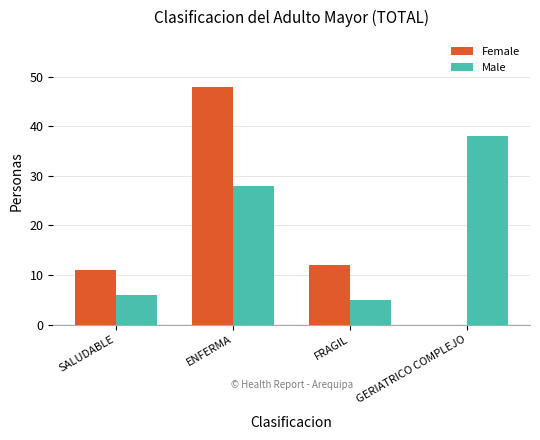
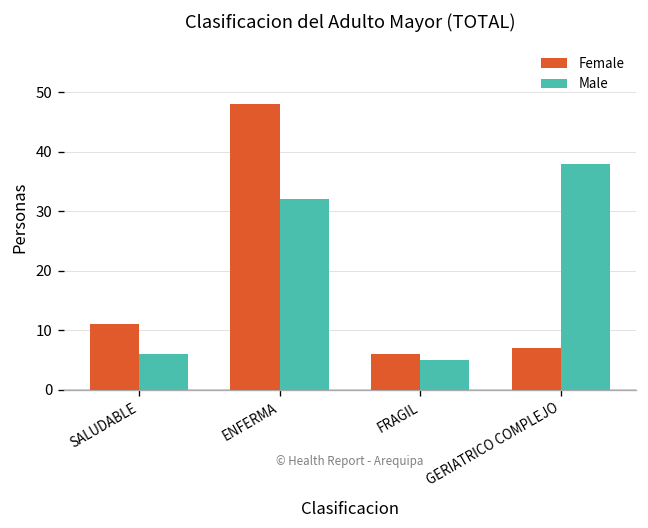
  {
    "Female": {
      "SALUDABLE": 11,
      "ENFERMA": 48,
-     "FRAGIL": 12,
-     "GERIATRICO COMPLEJO": 0
+     "FRAGIL": 6,
+     "GERIATRICO COMPLEJO": 7
    },
    "Male": {
      "SALUDABLE": 6,
-     "ENFERMA": 28,
+     "ENFERMA": 32,
      "FRAGIL": 5,
      "GERIATRICO COMPLEJO": 38
    }
  }
